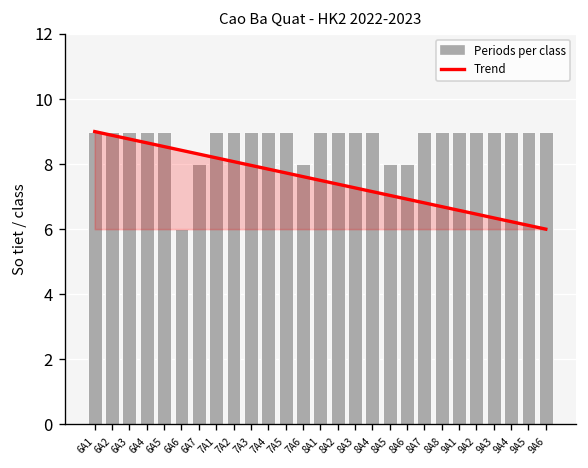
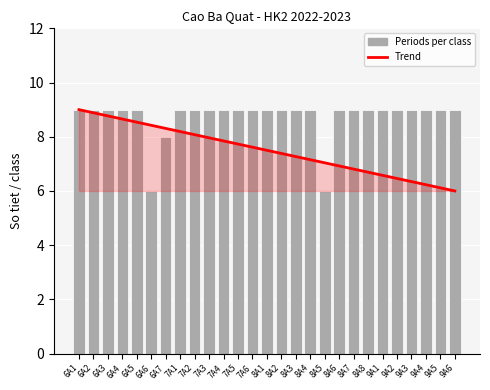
  {
    "Trend": {
      "6A1": 9,
      "6A2": 8.9,
      "6A3": 8.8,
      "6A4": 8.7,
      "6A5": 8.5,
      "6A6": 8.4,
      "6A7": 8.3,
      "7A1": 8.2,
      "7A2": 8,
      "7A3": 8,
      "7A4": 7.8,
      "7A5": 7.7,
      "7A6": 7.6,
      "8A1": 7.5,
      "8A2": 7.4,
      "8A3": 7.3,
      "8A4": 7.2,
      "8A5": 7,
      "8A6": 7,
      "8A7": 6.8,
      "8A8": 6.7,
      "9A1": 6.6,
      "9A2": 6.5,
      "9A3": 6.3,
      "9A4": 6.2,
      "9A5": 6.1
    },
    "Periods per class": {
      "6A1": 9,
      "6A2": 9,
      "6A3": 9,
      "6A4": 9,
      "6A5": 9,
      "6A6": 6,
      "6A7": 8,
      "7A1": 9,
      "7A2": 9,
      "7A3": 9,
      "7A4": 9,
      "7A5": 9,
-     "7A6": 8,
+     "7A6": 9,
      "8A1": 9,
      "8A2": 9,
      "8A3": 9,
      "8A4": 9,
-     "8A5": 8,
-     "8A6": 8,
+     "8A5": 6,
+     "8A6": 9,
      "8A7": 9,
      "8A8": 9,
      "9A1": 9,
      "9A2": 9,
      "9A3": 9,
      "9A4": 9,
      "9A5": 9,
      "9A6": 9
    }
  }
